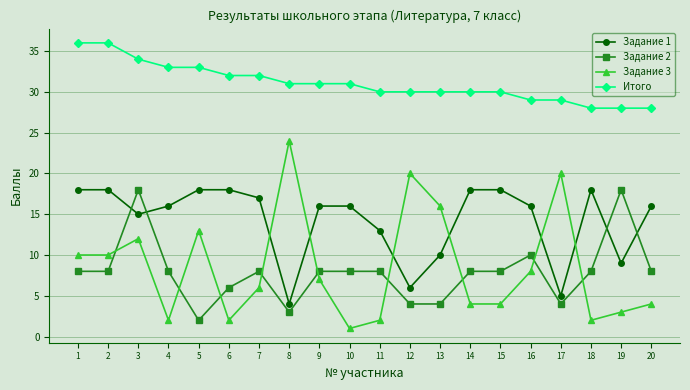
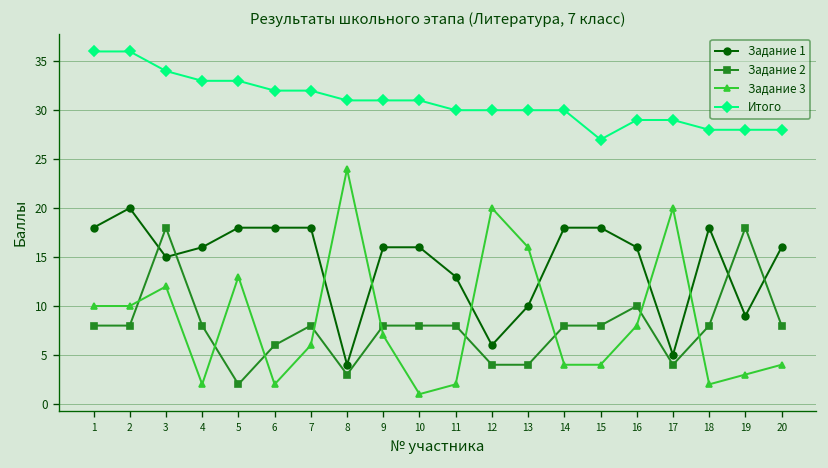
  {
    "Задание 1": {
      "1": 18,
-     "2": 18,
+     "2": 20,
      "3": 15,
      "4": 16,
      "5": 18,
      "6": 18,
-     "7": 17,
+     "7": 18,
      "8": 4,
      "9": 16,
      "10": 16,
      "11": 13,
      "12": 6,
      "13": 10,
      "14": 18,
      "15": 18,
      "16": 16,
      "17": 5,
      "18": 18,
      "19": 9,
      "20": 16
    },
    "Задание 2": {
      "1": 8,
      "2": 8,
      "3": 18,
      "4": 8,
      "5": 2,
      "6": 6,
      "7": 8,
      "8": 3,
      "9": 8,
      "10": 8,
      "11": 8,
      "12": 4,
      "13": 4,
      "14": 8,
      "15": 8,
      "16": 10,
      "17": 4,
      "18": 8,
      "19": 18,
      "20": 8
    },
    "Задание 3": {
      "1": 10,
      "2": 10,
      "3": 12,
      "4": 2,
      "5": 13,
      "6": 2,
      "7": 6,
      "8": 24,
      "9": 7,
      "10": 1,
      "11": 2,
      "12": 20,
      "13": 16,
      "14": 4,
      "15": 4,
      "16": 8,
      "17": 20,
      "18": 2,
      "19": 3,
      "20": 4
    },
    "Итого": {
      "1": 36,
      "2": 36,
      "3": 34,
      "4": 33,
      "5": 33,
      "6": 32,
      "7": 32,
      "8": 31,
      "9": 31,
      "10": 31,
      "11": 30,
      "12": 30,
      "13": 30,
      "14": 30,
-     "15": 30,
+     "15": 27,
      "16": 29,
      "17": 29,
      "18": 28,
      "19": 28,
      "20": 28
    }
  }
